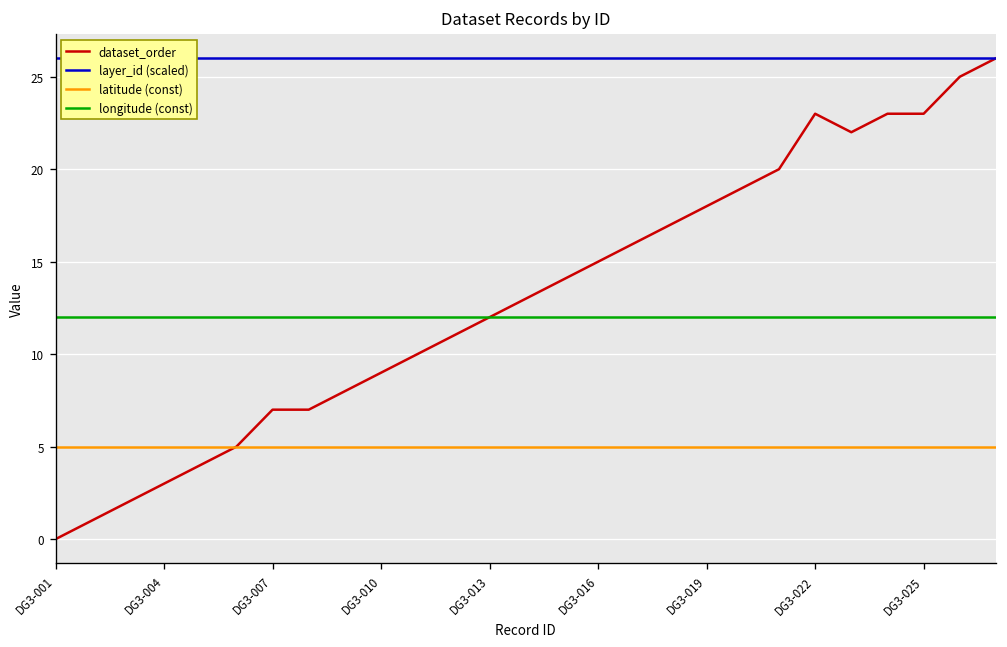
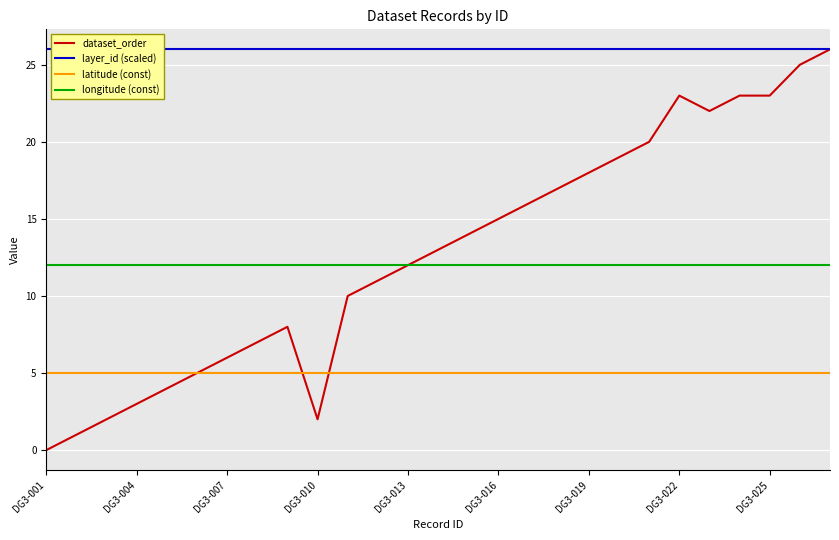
  {
    "dataset_order": {
      "DG3-001": 0,
      "DG3-004": 3,
-     "DG3-007": 7,
-     "DG3-010": 9,
+     "DG3-007": 6,
+     "DG3-010": 2,
      "DG3-016": 15,
      "DG3-019": 18,
      "DG3-022": 23,
      "DG3-025": 23
    },
    "layer_id (scaled)": {
      "DG3-001": 26,
      "DG3-007": 26,
      "DG3-010": 26,
      "DG3-013": 26,
      "DG3-016": 26,
      "DG3-019": 26,
      "DG3-022": 26,
      "DG3-025": 26
    },
    "latitude (const)": {
      "DG3-001": 5,
      "DG3-004": 5,
      "DG3-007": 5,
      "DG3-010": 5,
      "DG3-013": 5,
      "DG3-016": 5,
      "DG3-019": 5,
      "DG3-022": 5,
      "DG3-025": 5
    },
    "longitude (const)": {
      "DG3-001": 12,
      "DG3-004": 12,
      "DG3-007": 12,
      "DG3-010": 12,
      "DG3-016": 12,
      "DG3-019": 12,
      "DG3-022": 12,
      "DG3-025": 12
    }
  }
